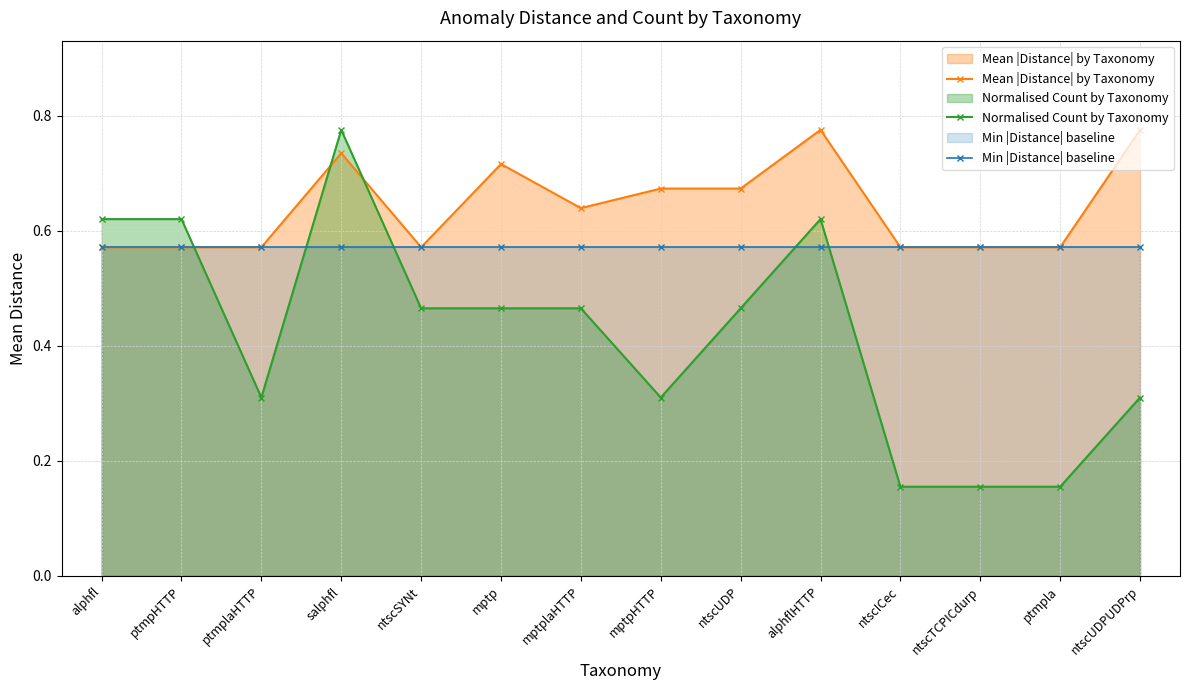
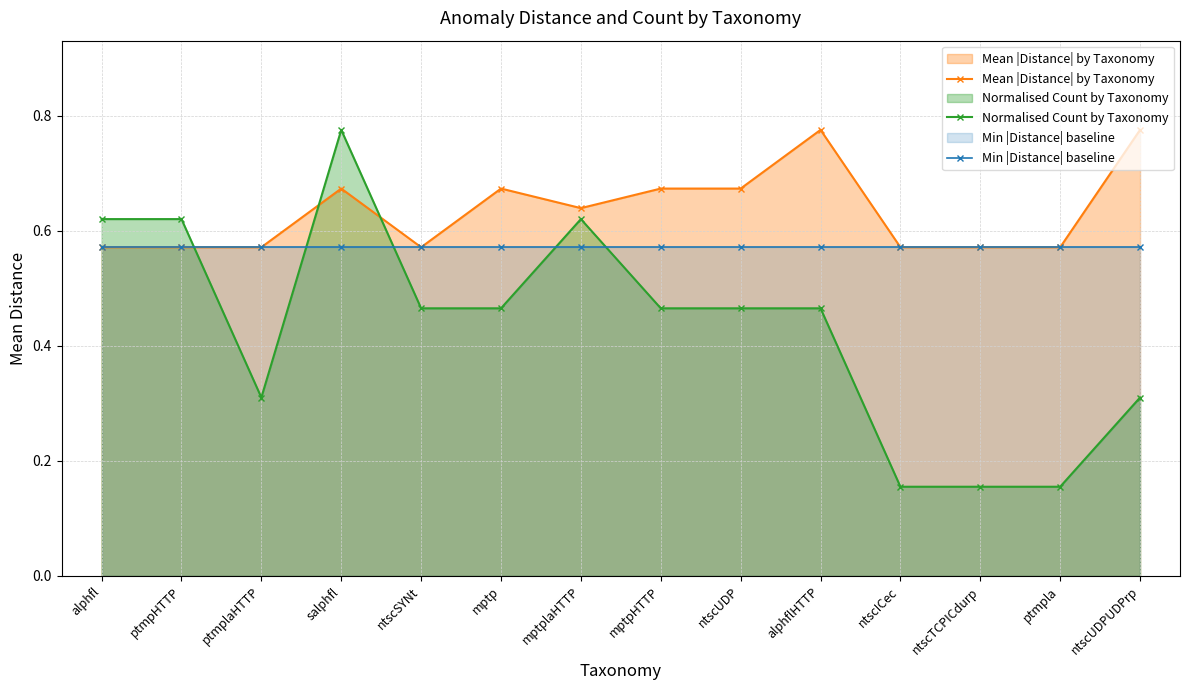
  {
    "Mean |Distance| by Taxonomy": {
-     "salphfl": 0.74,
-     "mptp": 0.72,
+     "salphfl": 0.67,
+     "mptp": 0.67,
      "mptplaHTTP": 0.64,
      "mptpHTTP": 0.67,
      "ntscUDP": 0.67,
      "alphflHTTP": 0.78
    },
    "Normalised Count by Taxonomy": {
      "alphfl": 0.62,
      "ptmpHTTP": 0.62,
      "ptmplaHTTP": 0.31,
      "salphfl": 0.78,
      "ntscSYNt": 0.47,
      "mptp": 0.47,
-     "mptplaHTTP": 0.47,
-     "mptpHTTP": 0.31,
+     "mptplaHTTP": 0.62,
+     "mptpHTTP": 0.47,
      "ntscUDP": 0.47,
-     "alphflHTTP": 0.62,
+     "alphflHTTP": 0.47,
      "ntscICec": 0.16,
      "ntscTCPICdurp": 0.16,
      "ptmpla": 0.16,
      "ntscUDPUDPrp": 0.31
    },
    "Min |Distance| baseline": {
      "salphfl": 0.57,
      "mptp": 0.57,
      "mptplaHTTP": 0.57,
      "mptpHTTP": 0.57,
      "ntscUDP": 0.57,
      "alphflHTTP": 0.57,
      "ntscUDPUDPrp": 0.57
    }
  }
